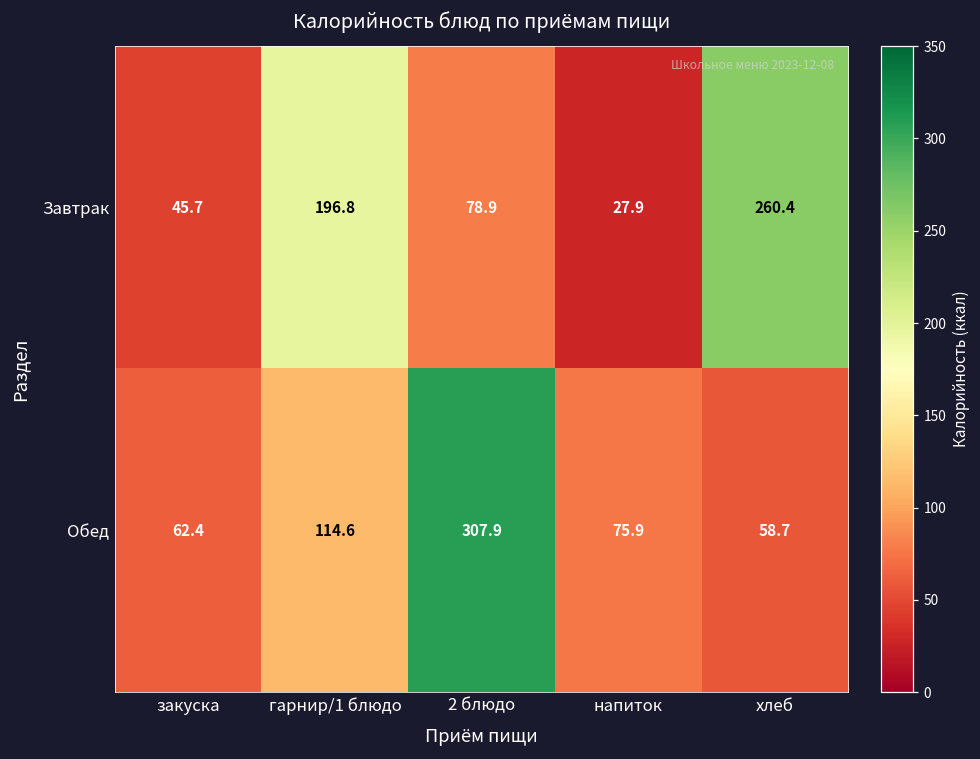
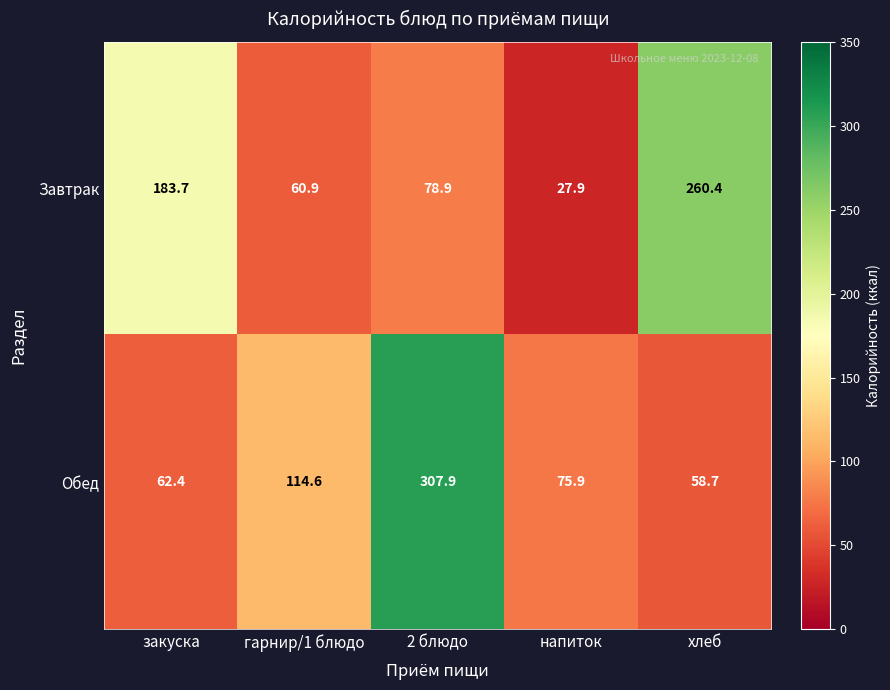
  {
    "Завтрак": {
-     "закуска": 45.7,
-     "гарнир/1 блюдо": 196.8,
+     "закуска": 183.7,
+     "гарнир/1 блюдо": 60.9,
      "2 блюдо": 78.9,
      "напиток": 27.9
    },
    "Обед": {
      "закуска": 62.4,
      "гарнир/1 блюдо": 114.6,
      "2 блюдо": 307.9,
      "напиток": 75.9,
      "хлеб": 58.7
    }
  }
